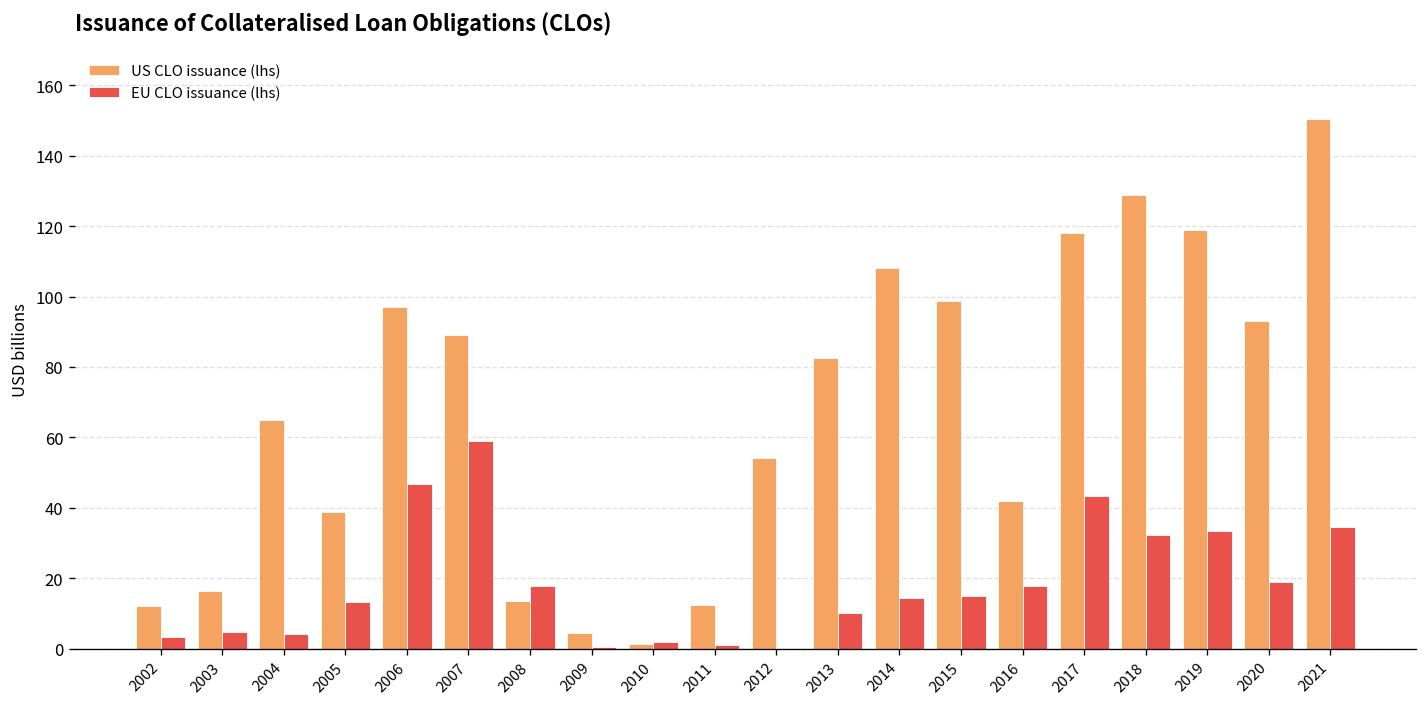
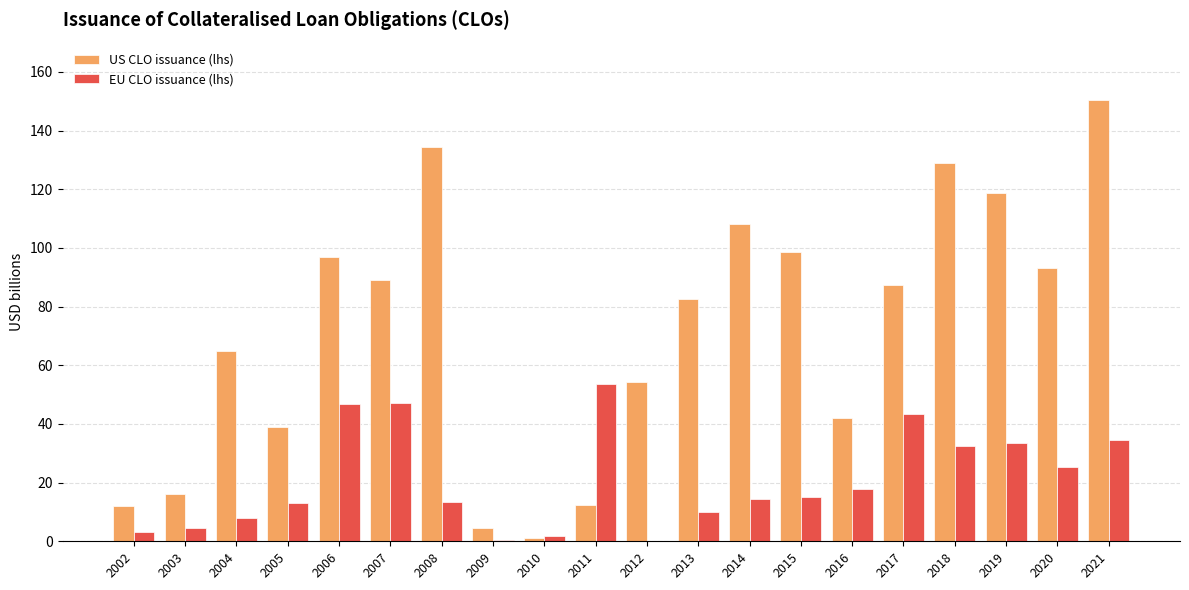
  {
    "US CLO issuance (lhs)": {
      "2002": 12,
      "2003": 16,
      "2004": 65,
      "2005": 39,
      "2006": 97,
      "2007": 89,
-     "2008": 14,
+     "2008": 135,
      "2009": 4,
      "2010": 1,
      "2011": 12,
      "2012": 54,
      "2013": 83,
      "2014": 108,
      "2015": 99,
      "2016": 42,
-     "2017": 118,
+     "2017": 87,
      "2018": 129,
      "2019": 119,
      "2020": 93,
      "2021": 151
    },
    "EU CLO issuance (lhs)": {
      "2002": 3,
      "2003": 5,
-     "2004": 4,
+     "2004": 8,
      "2005": 13,
      "2006": 47,
-     "2007": 59,
-     "2008": 18,
+     "2007": 47,
+     "2008": 13,
      "2010": 2,
-     "2011": 1,
+     "2011": 53,
      "2012": 0,
      "2013": 10,
      "2014": 14,
      "2015": 15,
      "2016": 18,
      "2017": 43,
      "2018": 32,
      "2019": 33,
-     "2020": 19,
+     "2020": 25,
      "2021": 34
    }
  }
